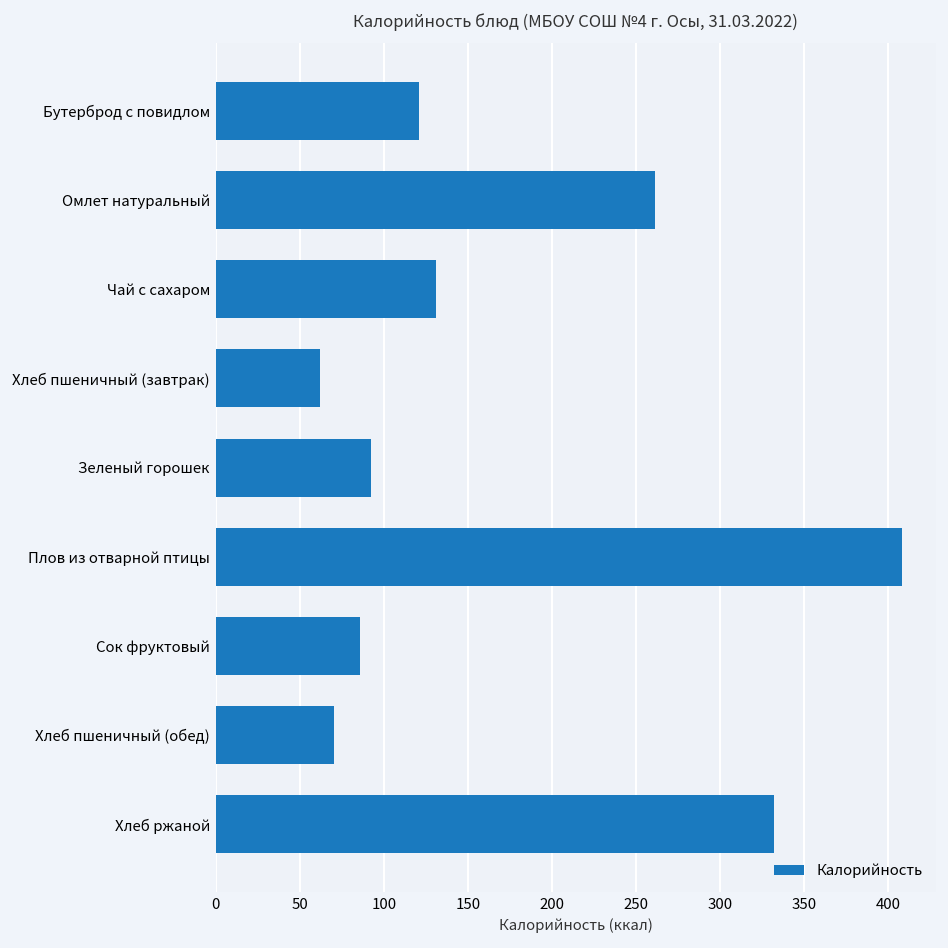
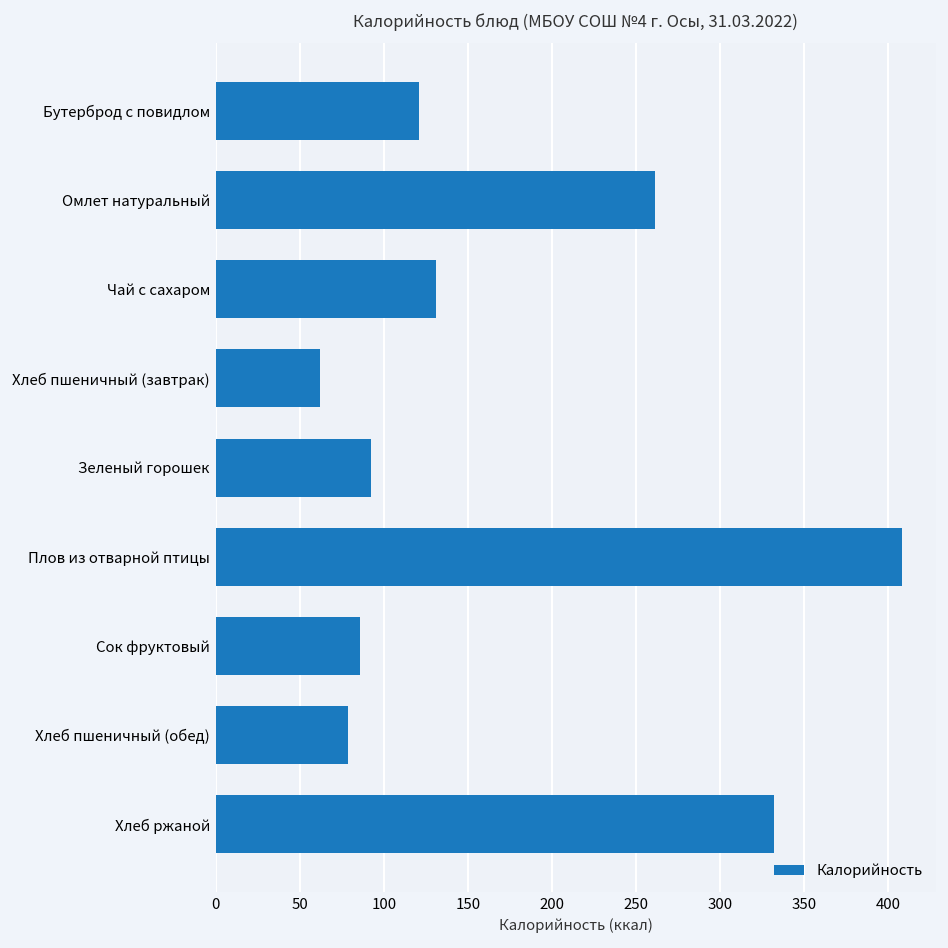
  {
    "Бутерброд с повидлом": 121,
    "Омлет натуральный": 262,
    "Чай с сахаром": 131,
    "Хлеб пшеничный (завтрак)": 62,
    "Зеленый горошек": 92,
    "Плов из отварной птицы": 408,
    "Сок фруктовый": 86,
-   "Хлеб пшеничный (обед)": 70,
+   "Хлеб пшеничный (обед)": 79,
    "Хлеб ржаной": 332
  }
